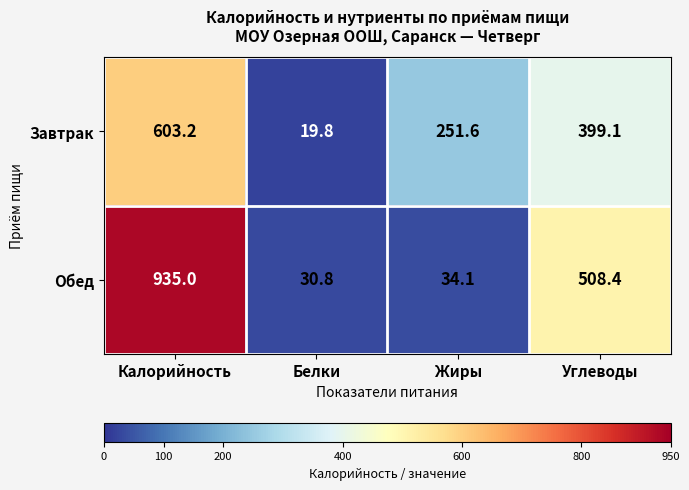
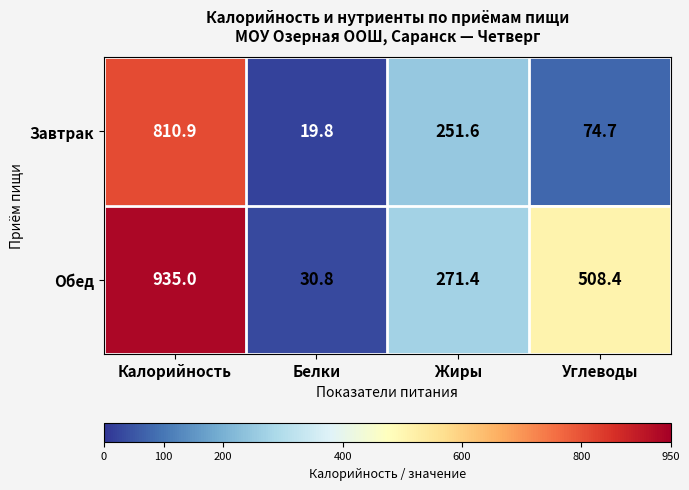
  {
    "Завтрак": {
-     "Калорийность": 603.2,
+     "Калорийность": 810.9,
      "Белки": 19.8,
      "Жиры": 251.6,
-     "Углеводы": 399.1
+     "Углеводы": 74.7
    },
    "Обед": {
      "Калорийность": 935.0,
      "Белки": 30.8,
-     "Жиры": 34.1,
+     "Жиры": 271.4,
      "Углеводы": 508.4
    }
  }
